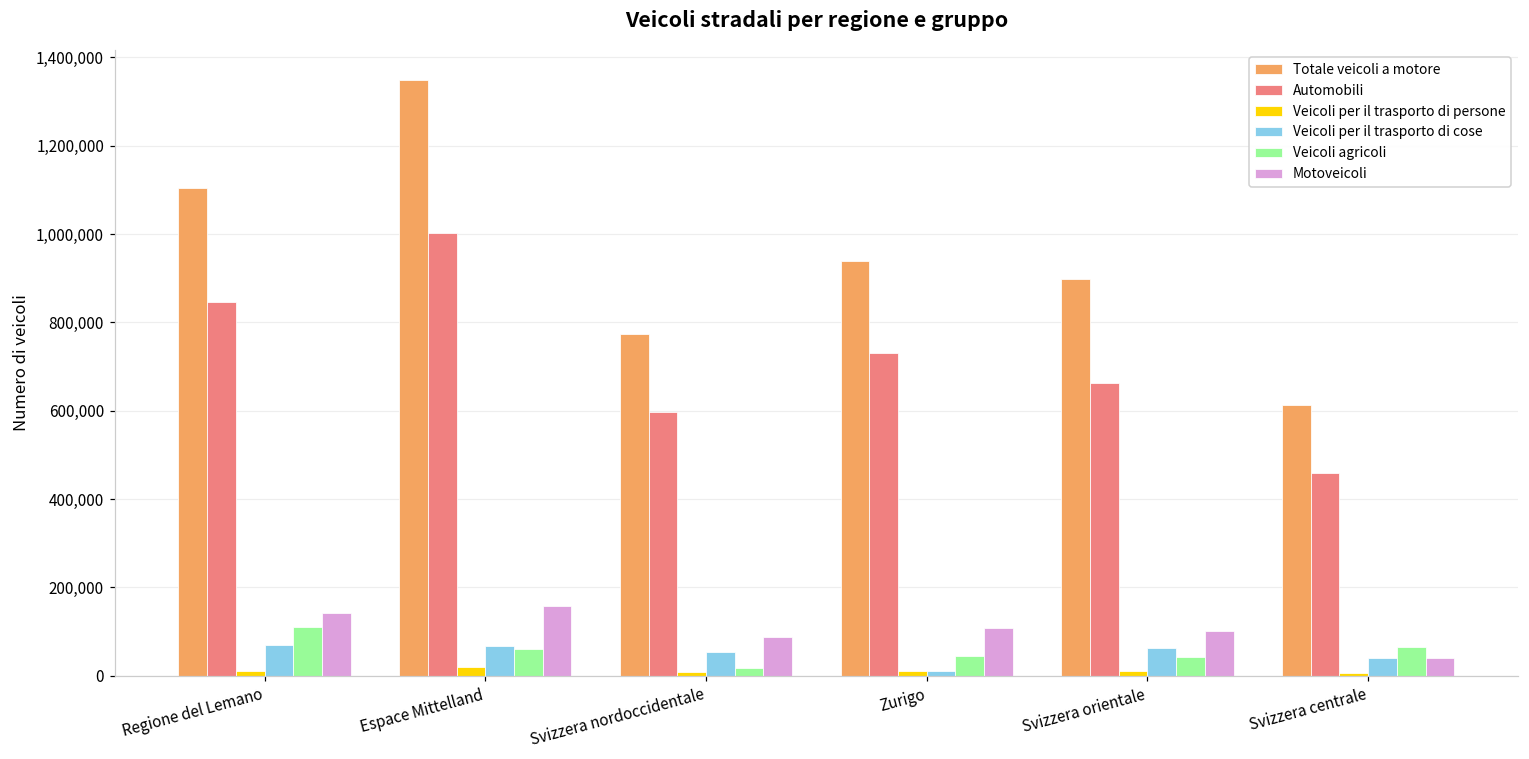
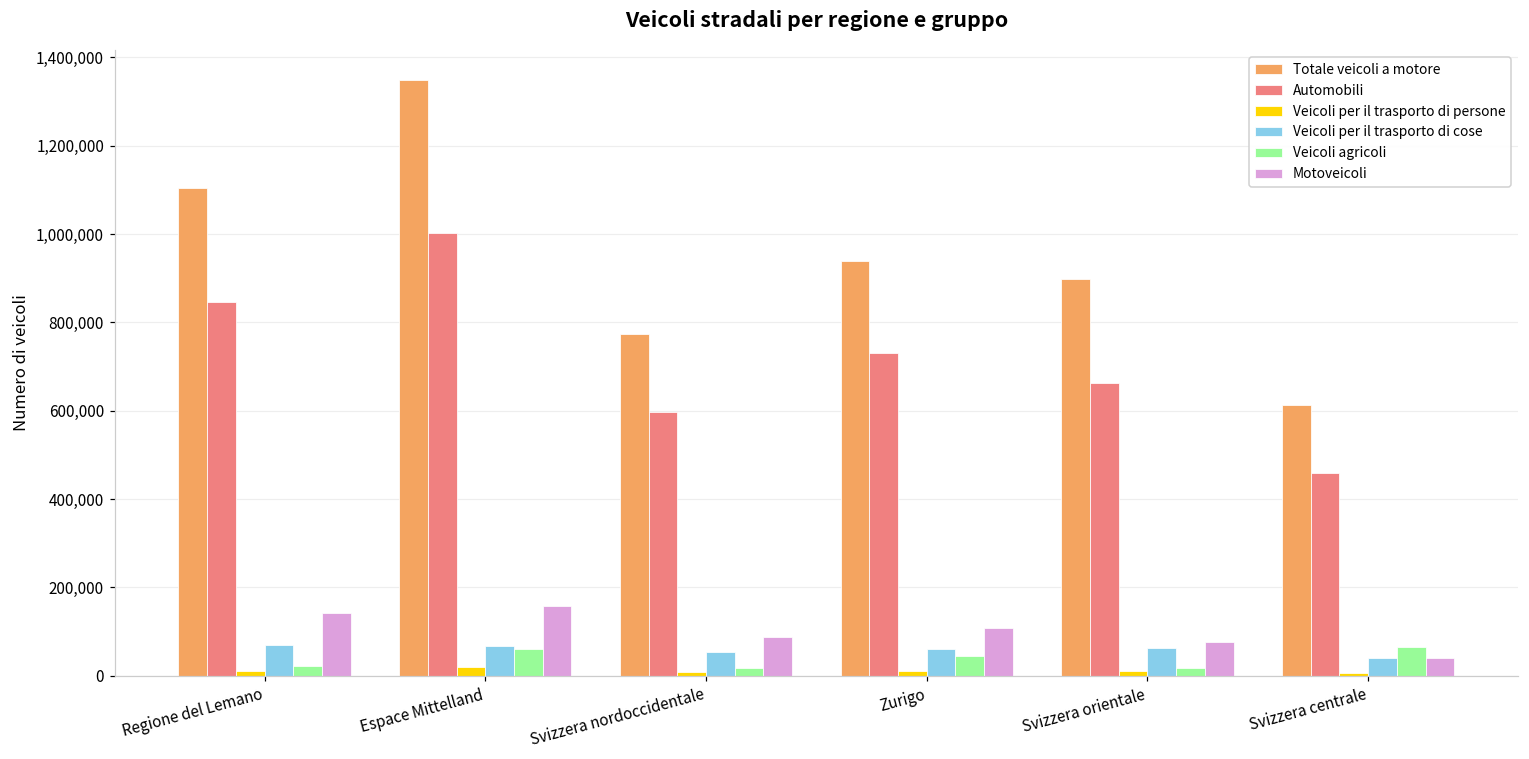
  {
    "Veicoli per il trasporto di persone": {
      "Regione del Lemano": "10,000",
      "Espace Mittelland": "20,000",
      "Svizzera nordoccidentale": "10,000",
      "Zurigo": "10,000",
      "Svizzera orientale": "10,000",
      "Svizzera centrale": "10,000"
    },
    "Veicoli per il trasporto di cose": {
      "Regione del Lemano": "70,000",
      "Espace Mittelland": "70,000",
      "Svizzera nordoccidentale": "50,000",
-     "Zurigo": "10,000",
+     "Zurigo": "60,000",
      "Svizzera orientale": "60,000",
      "Svizzera centrale": "40,000"
    },
    "Veicoli agricoli": {
-     "Regione del Lemano": "110,000",
+     "Regione del Lemano": "20,000",
      "Espace Mittelland": "60,000",
      "Svizzera nordoccidentale": "20,000",
      "Zurigo": "50,000",
-     "Svizzera orientale": "40,000",
+     "Svizzera orientale": "20,000",
      "Svizzera centrale": "70,000"
    },
    "Motoveicoli": {
      "Regione del Lemano": "140,000",
      "Espace Mittelland": "160,000",
      "Svizzera nordoccidentale": "90,000",
      "Zurigo": "110,000",
-     "Svizzera orientale": "100,000",
+     "Svizzera orientale": "80,000",
      "Svizzera centrale": "40,000"
    }
  }
